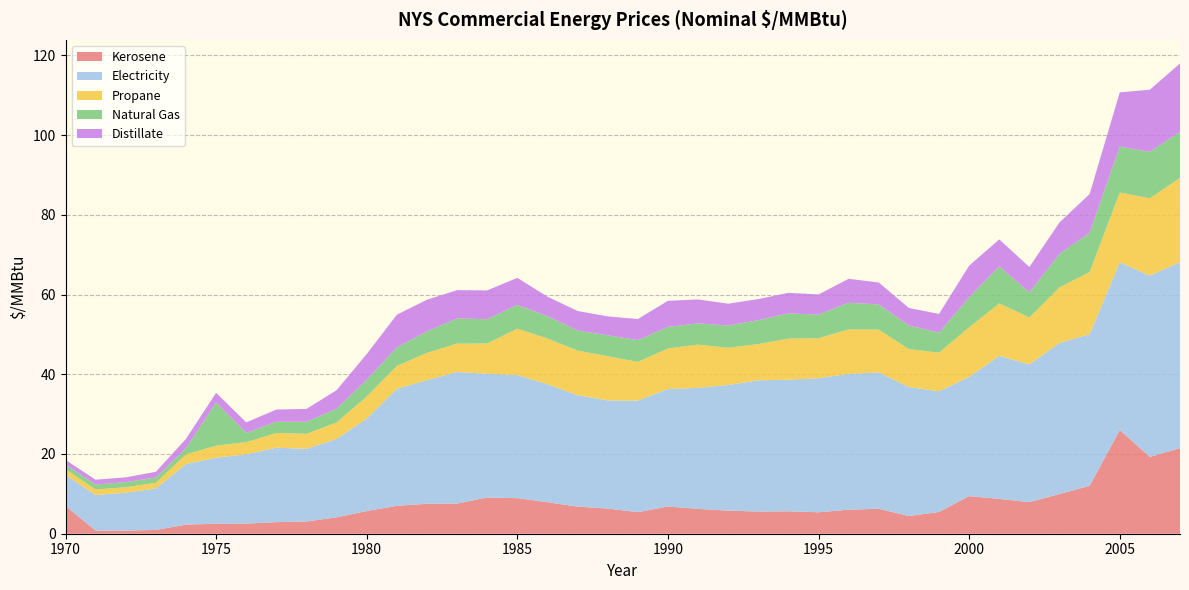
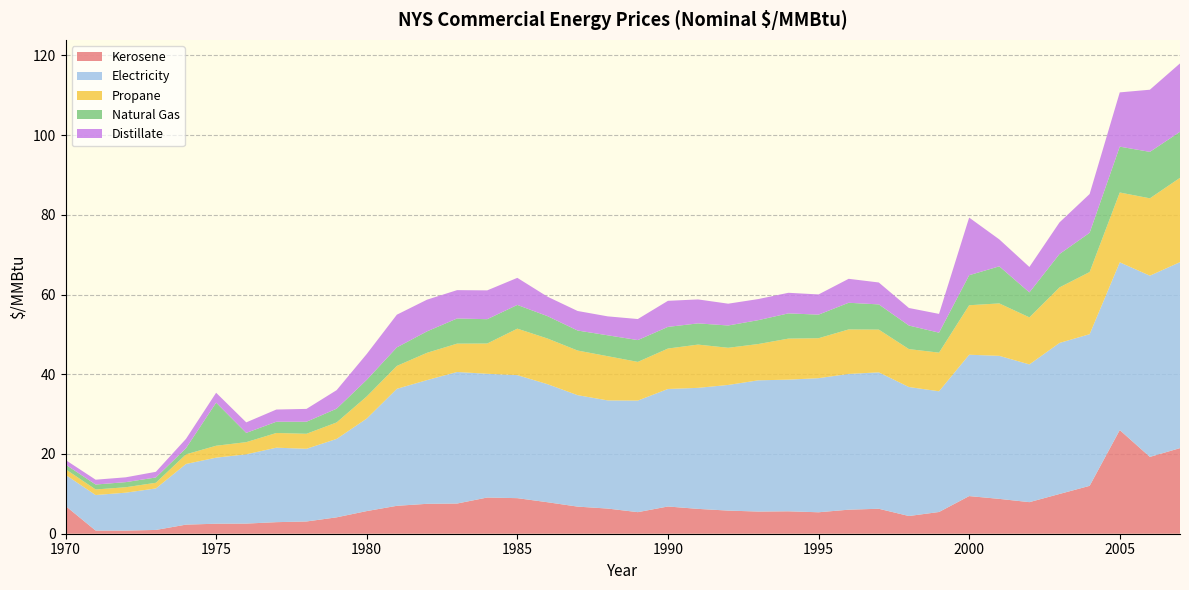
  {
    "Kerosene": {
      "1970": 7,
      "1975": 3,
      "1980": 6,
      "1985": 9,
      "1990": 7,
      "1995": 5,
      "2000": 9,
      "2005": 26
    },
    "Electricity": {
      "1970": 8,
      "1975": 17,
      "1980": 23,
      "1985": 31,
      "1990": 29,
      "1995": 34,
-     "2000": 30,
+     "2000": 35,
      "2005": 42
    },
    "Propane": {
      "1970": 1,
      "1975": 3,
      "1980": 6,
      "1985": 12,
      "1990": 10,
      "1995": 10,
      "2000": 12,
      "2005": 18
    },
    "Natural Gas": {
      "1970": 1,
      "1975": 11,
      "1980": 4,
      "1985": 6,
      "1990": 5,
      "1995": 6,
      "2000": 8,
      "2005": 12
    },
    "Distillate": {
      "1970": 1,
      "1975": 2,
      "1980": 6,
      "1985": 7,
      "1990": 7,
      "1995": 5,
-     "2000": 8,
+     "2000": 14,
      "2005": 14
    }
  }
